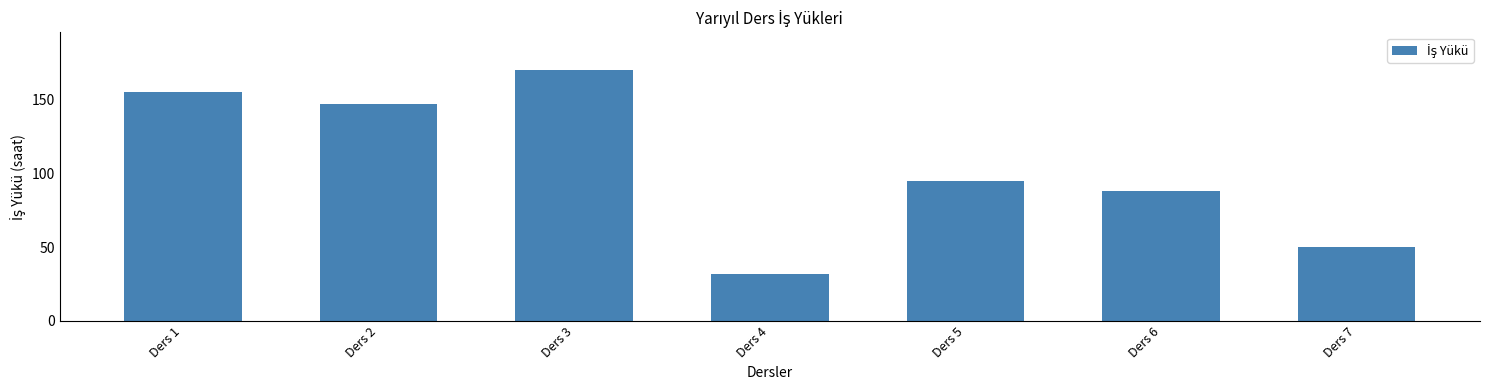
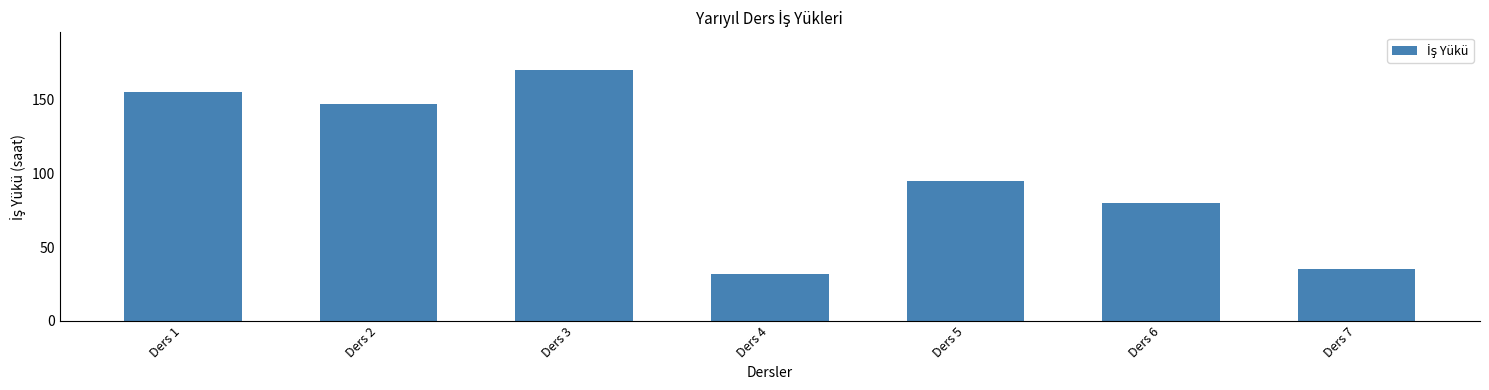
  {
    "Ders 1": 155,
    "Ders 2": 147,
    "Ders 3": 170,
    "Ders 4": 32,
    "Ders 5": 95,
-   "Ders 6": 88,
-   "Ders 7": 50
+   "Ders 6": 80,
+   "Ders 7": 35
  }
